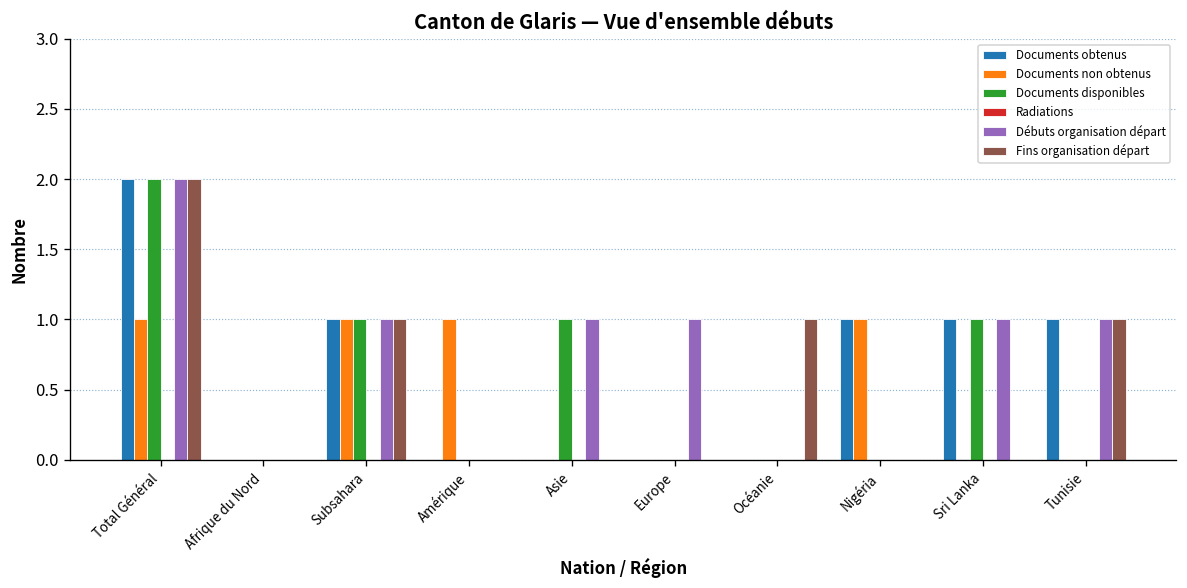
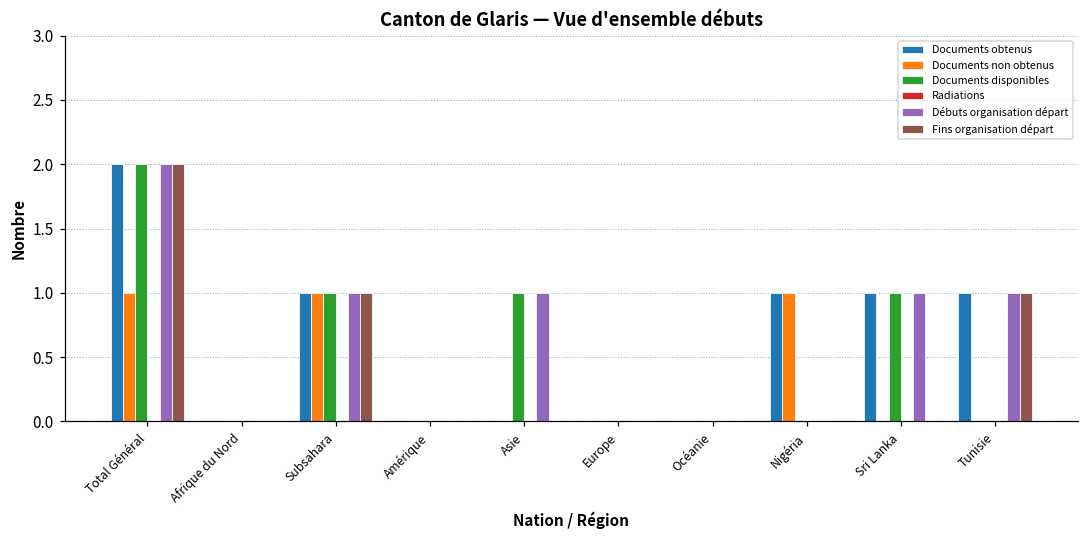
  {
    "Documents obtenus": {
      "Total Général": 2,
      "Afrique du Nord": 0,
      "Subsahara": 1,
      "Amérique": 0,
      "Asie": 0,
      "Europe": 0,
      "Océanie": 0,
      "Nigéria": 1,
      "Sri Lanka": 1,
      "Tunisie": 1
    },
    "Documents non obtenus": {
      "Total Général": 1,
      "Afrique du Nord": 0,
      "Subsahara": 1,
-     "Amérique": 1,
+     "Amérique": 0,
      "Asie": 0,
      "Europe": 0,
      "Océanie": 0,
      "Nigéria": 1,
      "Sri Lanka": 0,
      "Tunisie": 0
    },
    "Documents disponibles": {
      "Total Général": 2,
      "Afrique du Nord": 0,
      "Subsahara": 1,
      "Amérique": 0,
      "Asie": 1,
      "Europe": 0,
      "Océanie": 0,
      "Nigéria": 0,
      "Sri Lanka": 1,
      "Tunisie": 0
    },
    "Radiations": {
      "Total Général": 0,
      "Afrique du Nord": 0,
      "Subsahara": 0,
      "Amérique": 0,
      "Asie": 0,
      "Europe": 0,
      "Océanie": 0,
      "Nigéria": 0,
      "Sri Lanka": 0,
      "Tunisie": 0
    },
    "Débuts organisation départ": {
      "Total Général": 2,
      "Afrique du Nord": 0,
      "Subsahara": 1,
      "Amérique": 0,
      "Asie": 1,
-     "Europe": 1,
+     "Europe": 0,
      "Océanie": 0,
      "Nigéria": 0,
      "Sri Lanka": 1,
      "Tunisie": 1
    },
    "Fins organisation départ": {
      "Total Général": 2,
      "Afrique du Nord": 0,
      "Subsahara": 1,
      "Amérique": 0,
      "Asie": 0,
      "Europe": 0,
-     "Océanie": 1,
+     "Océanie": 0,
      "Nigéria": 0,
      "Sri Lanka": 0,
      "Tunisie": 1
    }
  }
